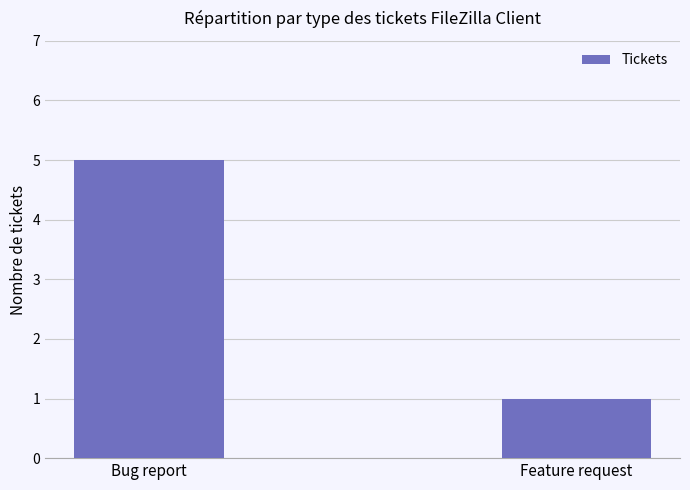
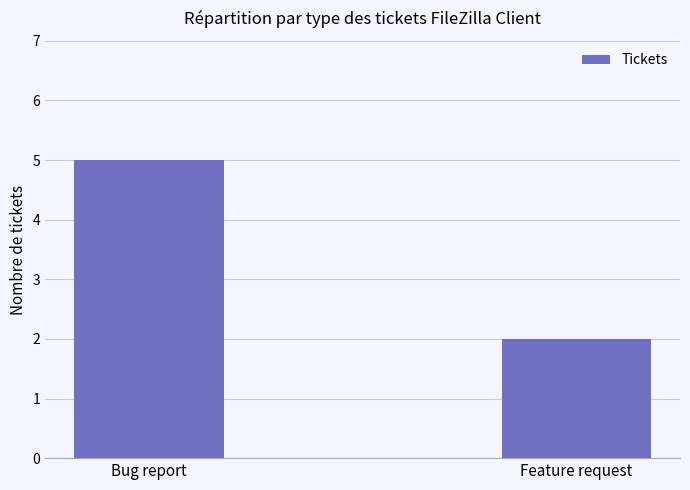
  {
    "Bug report": 5,
-   "Feature request": 1
+   "Feature request": 2
  }
